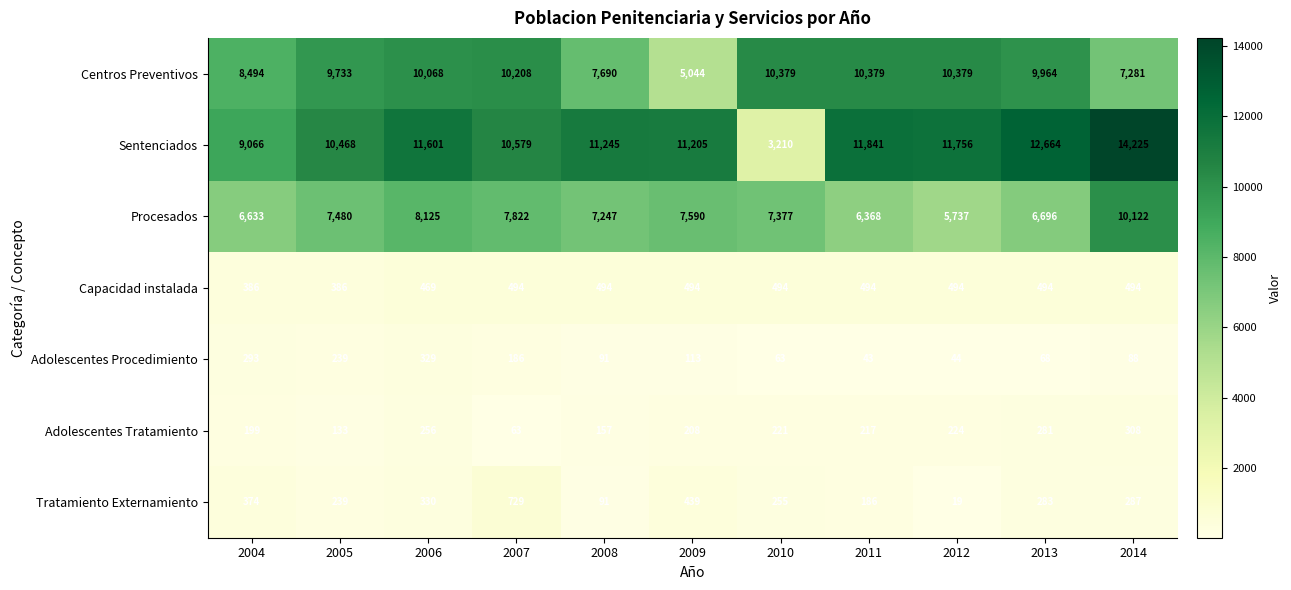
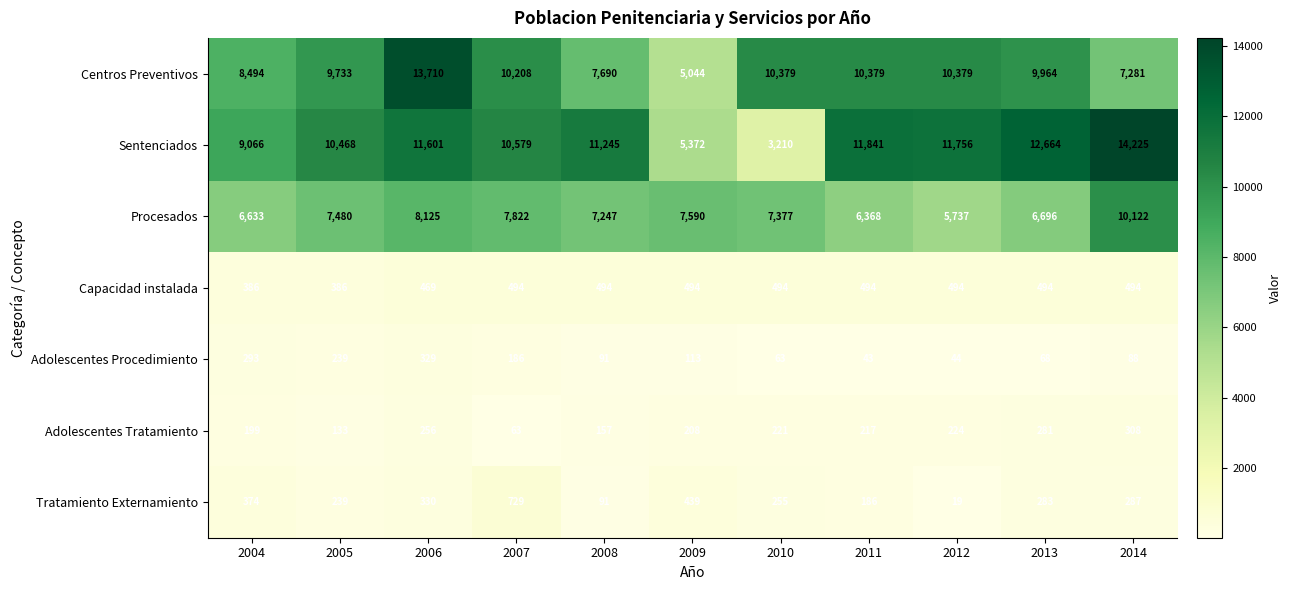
  {
    "Centros Preventivos": {
      "2004": "8,494",
      "2005": "9,733",
-     "2006": "10,068",
+     "2006": "13,710",
      "2007": "10,208",
      "2008": "7,690",
      "2009": "5,044",
      "2010": "10,379",
      "2011": "10,379",
      "2012": "10,379",
      "2013": "9,964",
      "2014": "7,281"
    },
    "Sentenciados": {
      "2004": "9,066",
      "2005": "10,468",
      "2006": "11,601",
      "2007": "10,579",
      "2008": "11,245",
-     "2009": "11,205",
+     "2009": "5,372",
      "2010": "3,210",
      "2011": "11,841",
      "2012": "11,756",
      "2013": "12,664",
      "2014": "14,225"
    },
    "Procesados": {
      "2004": "6,633",
      "2005": "7,480",
      "2006": "8,125",
      "2007": "7,822",
      "2008": "7,247",
      "2009": "7,590",
      "2010": "7,377",
      "2011": "6,368",
      "2012": "5,737",
      "2013": "6,696",
      "2014": "10,122"
    }
  }
